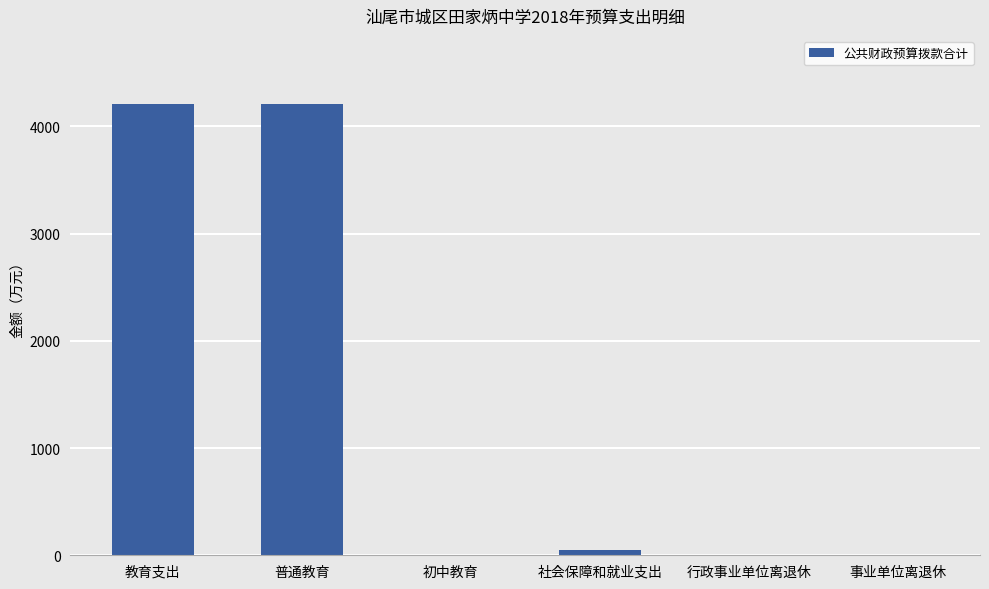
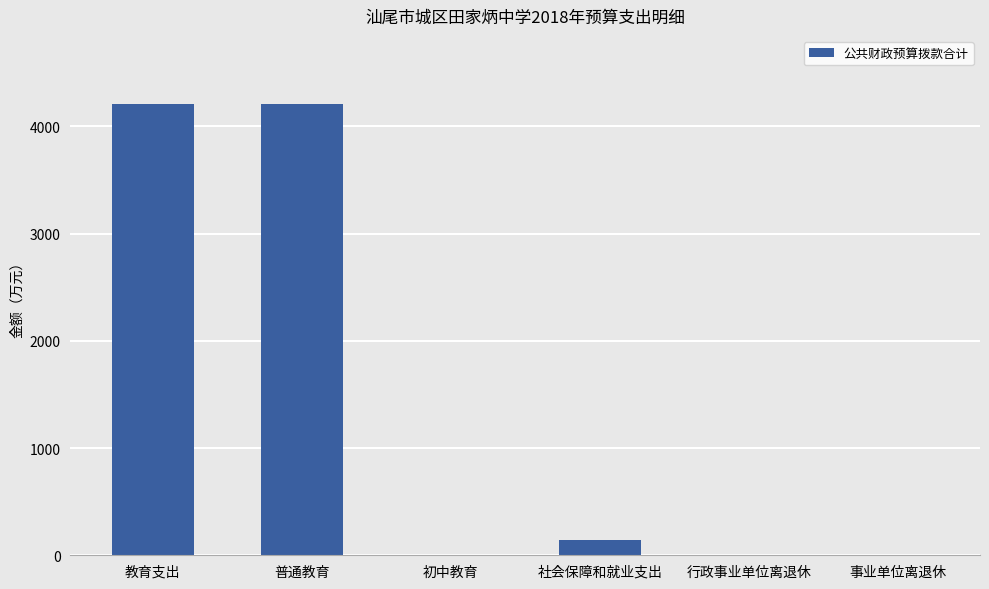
  {
    "教育支出": 4210,
    "普通教育": 4210,
    "初中教育": 0,
-   "社会保障和就业支出": 50,
+   "社会保障和就业支出": 140,
    "行政事业单位离退休": 0,
    "事业单位离退休": 0
  }
